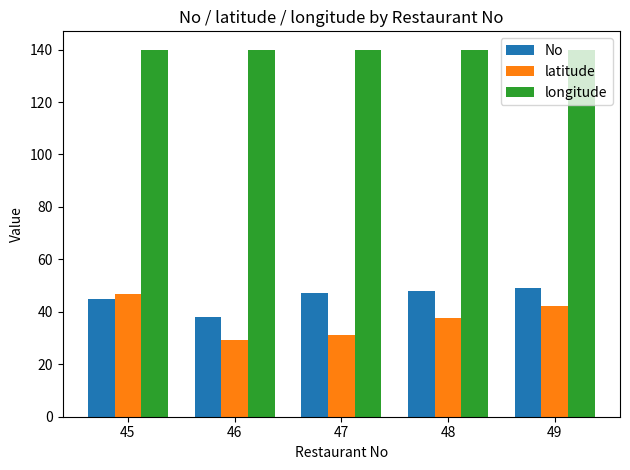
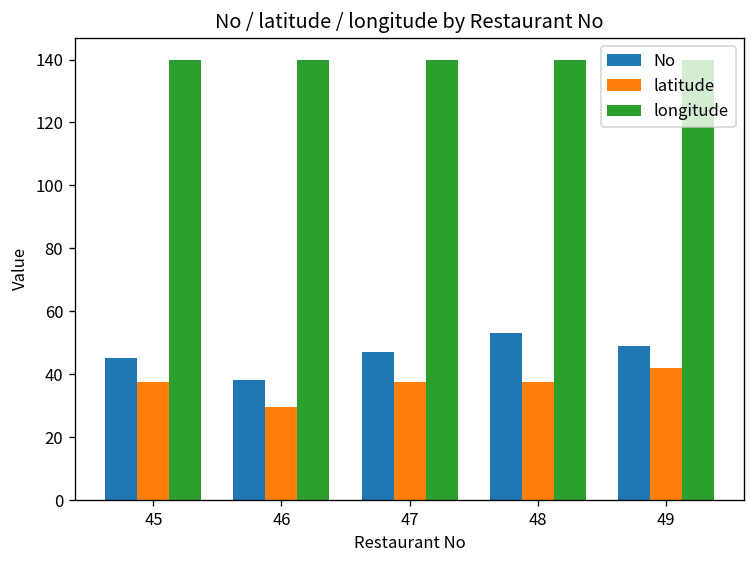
  {
    "No": {
      "45": 45,
      "46": 38,
      "47": 47,
-     "48": 48,
+     "48": 53,
      "49": 49
    },
    "latitude": {
-     "45": 47,
+     "45": 37,
      "46": 29,
-     "47": 31,
+     "47": 37,
      "48": 37,
      "49": 42
    },
    "longitude": {
      "45": 140,
      "46": 140,
      "47": 140,
      "48": 140
    }
  }
